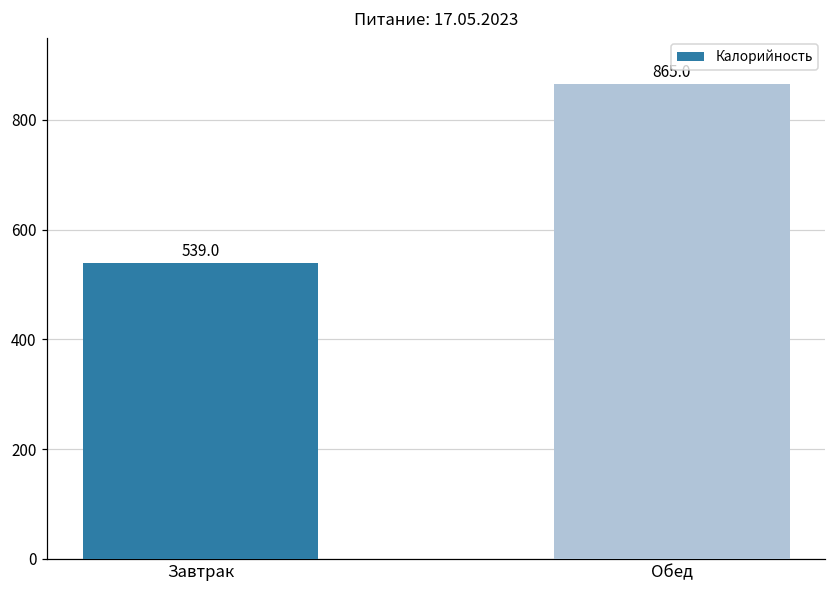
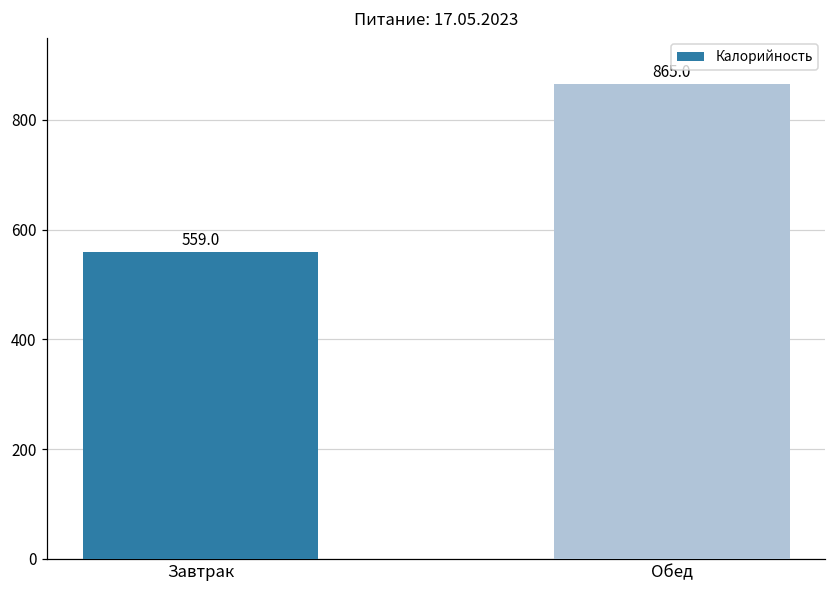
  {
-   "Завтрак": 539.0
+   "Завтрак": 559.0
  }
